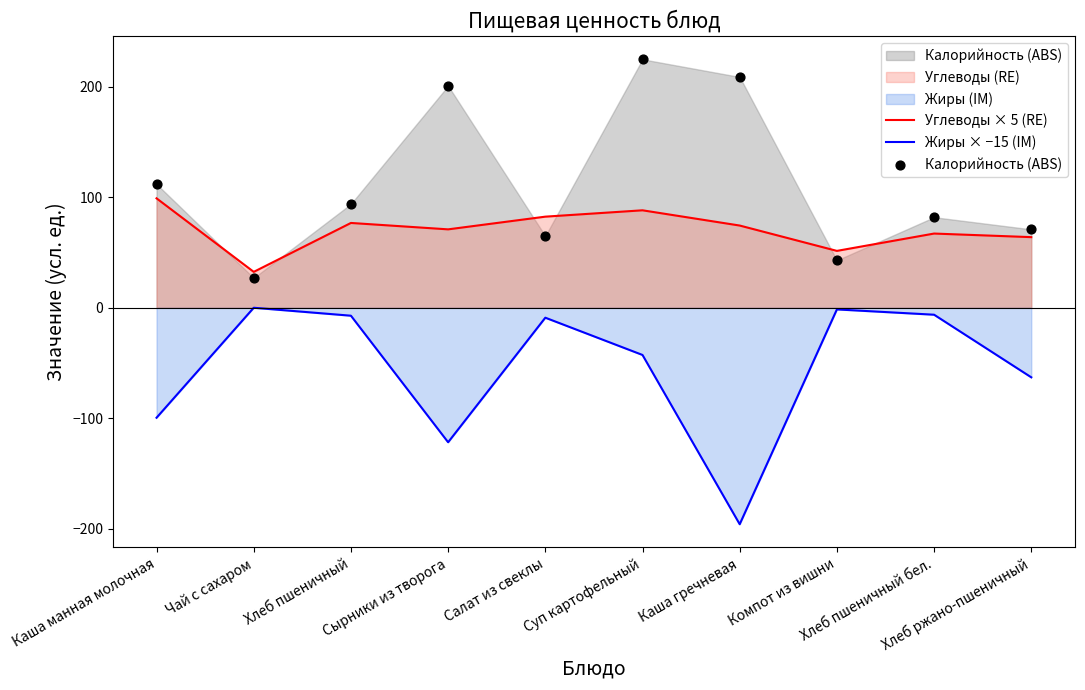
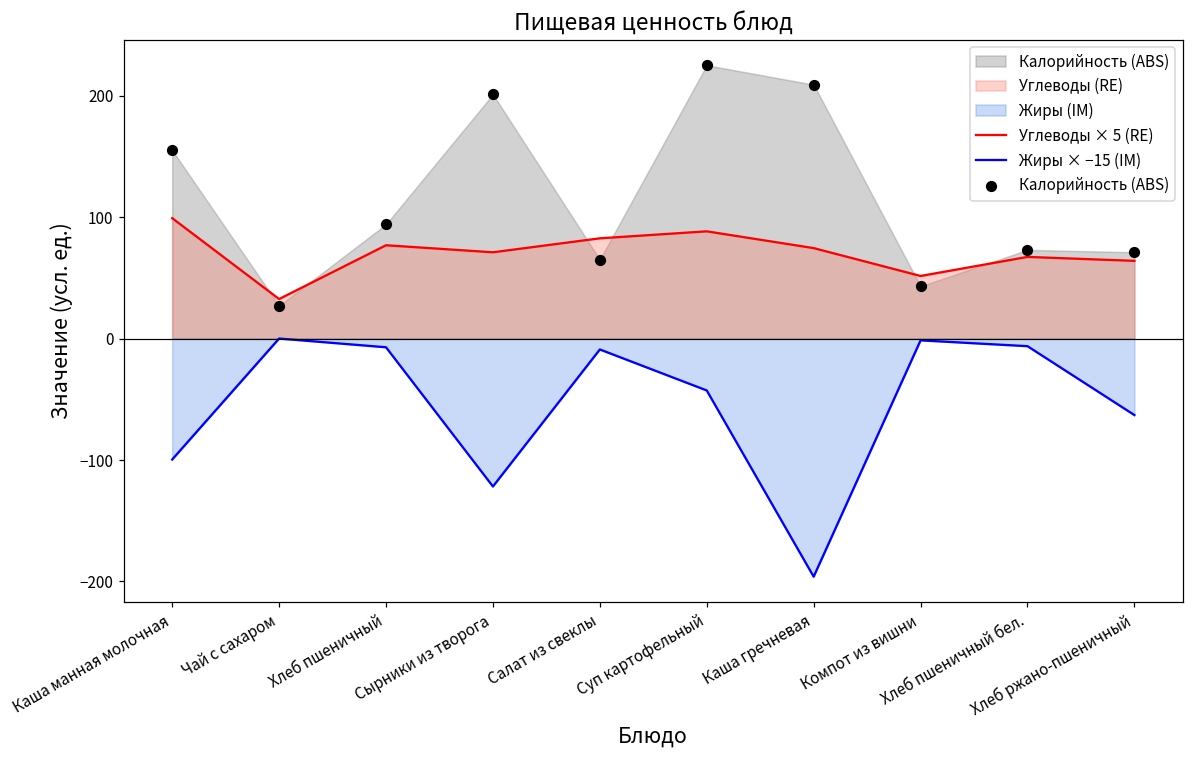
  {
    "Калорийность (ABS)": {
-     "Каша манная молочная": 112,
+     "Каша манная молочная": 155,
      "Чай с сахаром": 27,
      "Хлеб пшеничный": 94,
      "Сырники из творога": 201,
      "Салат из свеклы": 65,
      "Суп картофельный": 225,
      "Каша гречневая": 209,
      "Компот из вишни": 43,
-     "Хлеб пшеничный бел.": 82,
+     "Хлеб пшеничный бел.": 73,
      "Хлеб ржано-пшеничный": 71
    },
    "Углеводы (RE)": {
      "Каша манная молочная": 99,
      "Чай с сахаром": 33,
      "Хлеб пшеничный": 77,
      "Сырники из творога": 71,
      "Салат из свеклы": 83,
      "Суп картофельный": 88,
      "Каша гречневая": 74,
      "Компот из вишни": 52,
      "Хлеб пшеничный бел.": 67,
      "Хлеб ржано-пшеничный": 64
    },
    "Жиры × −15 (IM)": {
      "Каша манная молочная": -100,
      "Хлеб пшеничный": -7,
      "Сырники из творога": -122,
      "Салат из свеклы": -9,
      "Суп картофельный": -43,
      "Каша гречневая": -196,
      "Хлеб пшеничный бел.": -6,
      "Хлеб ржано-пшеничный": -63
    }
  }
